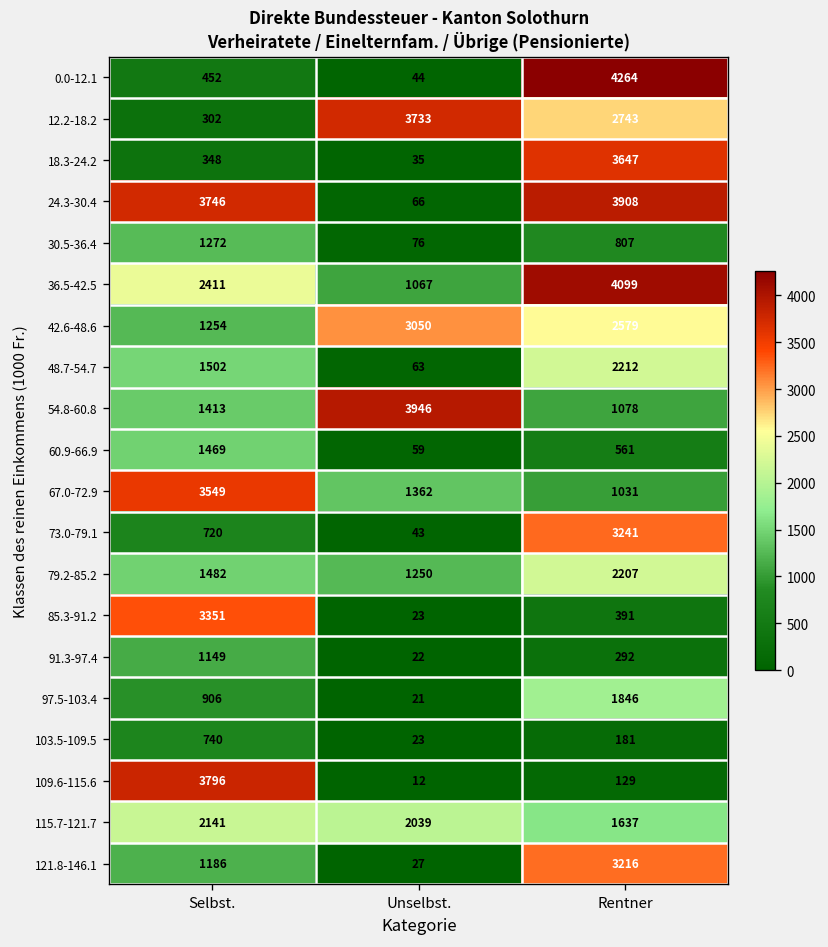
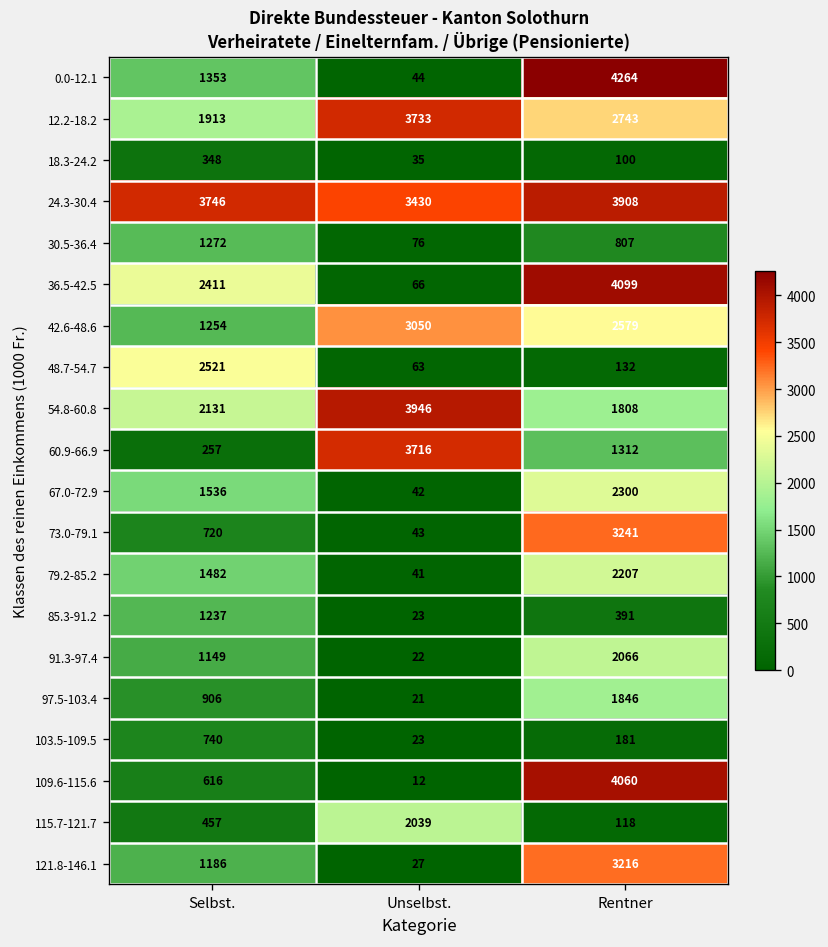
  {
    "0.0-12.1": {
-     "Selbst.": 452,
+     "Selbst.": 1353,
      "Unselbst.": 44,
      "Rentner": 4264
    },
    "12.2-18.2": {
-     "Selbst.": 302,
+     "Selbst.": 1913,
      "Unselbst.": 3733,
      "Rentner": 2743
    },
    "18.3-24.2": {
      "Selbst.": 348,
      "Unselbst.": 35,
-     "Rentner": 3647
+     "Rentner": 100
    },
    "24.3-30.4": {
      "Selbst.": 3746,
-     "Unselbst.": 66,
+     "Unselbst.": 3430,
      "Rentner": 3908
    },
    "30.5-36.4": {
      "Selbst.": 1272,
      "Unselbst.": 76,
      "Rentner": 807
    },
    "36.5-42.5": {
      "Selbst.": 2411,
-     "Unselbst.": 1067,
+     "Unselbst.": 66,
      "Rentner": 4099
    },
    "42.6-48.6": {
      "Selbst.": 1254,
      "Unselbst.": 3050,
      "Rentner": 2579
    },
    "48.7-54.7": {
-     "Selbst.": 1502,
+     "Selbst.": 2521,
      "Unselbst.": 63,
-     "Rentner": 2212
+     "Rentner": 132
    },
    "54.8-60.8": {
-     "Selbst.": 1413,
+     "Selbst.": 2131,
      "Unselbst.": 3946,
-     "Rentner": 1078
+     "Rentner": 1808
    },
    "60.9-66.9": {
-     "Selbst.": 1469,
-     "Unselbst.": 59,
-     "Rentner": 561
+     "Selbst.": 257,
+     "Unselbst.": 3716,
+     "Rentner": 1312
    },
    "67.0-72.9": {
-     "Selbst.": 3549,
-     "Unselbst.": 1362,
-     "Rentner": 1031
+     "Selbst.": 1536,
+     "Unselbst.": 42,
+     "Rentner": 2300
    },
    "73.0-79.1": {
      "Selbst.": 720,
      "Unselbst.": 43,
      "Rentner": 3241
    },
    "79.2-85.2": {
      "Selbst.": 1482,
-     "Unselbst.": 1250,
+     "Unselbst.": 41,
      "Rentner": 2207
    },
    "85.3-91.2": {
-     "Selbst.": 3351,
+     "Selbst.": 1237,
      "Unselbst.": 23,
      "Rentner": 391
    },
    "91.3-97.4": {
      "Selbst.": 1149,
      "Unselbst.": 22,
-     "Rentner": 292
+     "Rentner": 2066
    },
    "97.5-103.4": {
      "Selbst.": 906,
      "Unselbst.": 21,
      "Rentner": 1846
    },
    "103.5-109.5": {
      "Selbst.": 740,
      "Unselbst.": 23,
      "Rentner": 181
    },
    "109.6-115.6": {
-     "Selbst.": 3796,
+     "Selbst.": 616,
      "Unselbst.": 12,
-     "Rentner": 129
+     "Rentner": 4060
    },
    "115.7-121.7": {
-     "Selbst.": 2141,
+     "Selbst.": 457,
      "Unselbst.": 2039,
-     "Rentner": 1637
+     "Rentner": 118
    },
    "121.8-146.1": {
      "Selbst.": 1186,
      "Unselbst.": 27,
      "Rentner": 3216
    }
  }
